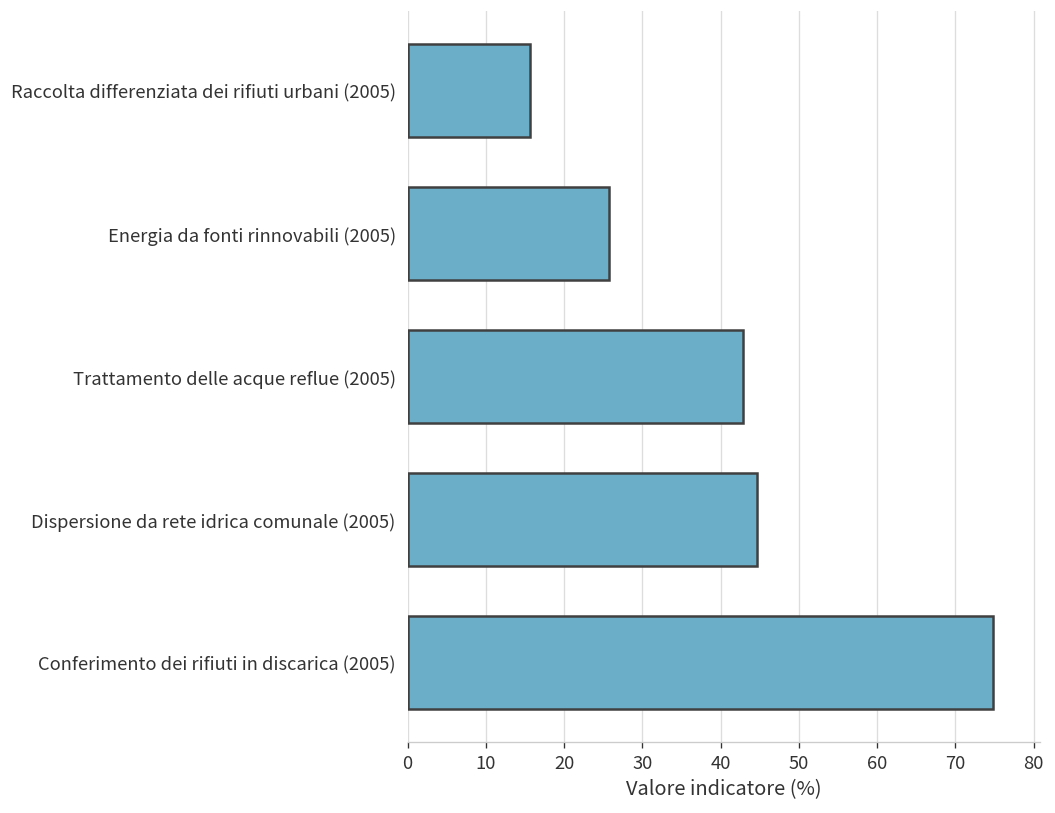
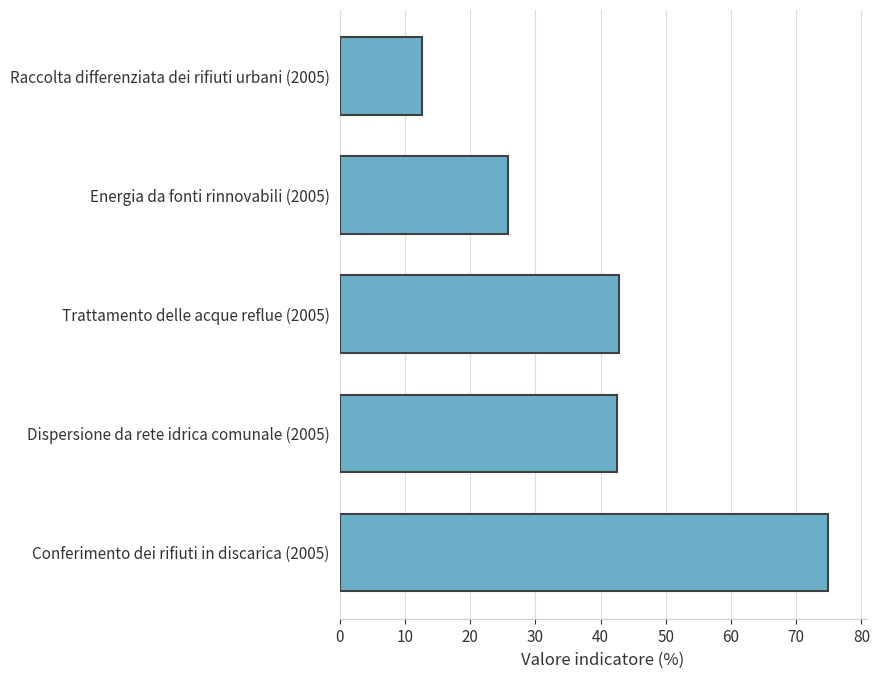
  {
-   "Raccolta differenziata dei rifiuti urbani (2005)": 16,
+   "Raccolta differenziata dei rifiuti urbani (2005)": 13,
    "Energia da fonti rinnovabili (2005)": 26,
    "Trattamento delle acque reflue (2005)": 43,
-   "Dispersione da rete idrica comunale (2005)": 45,
+   "Dispersione da rete idrica comunale (2005)": 43,
    "Conferimento dei rifiuti in discarica (2005)": 75
  }
